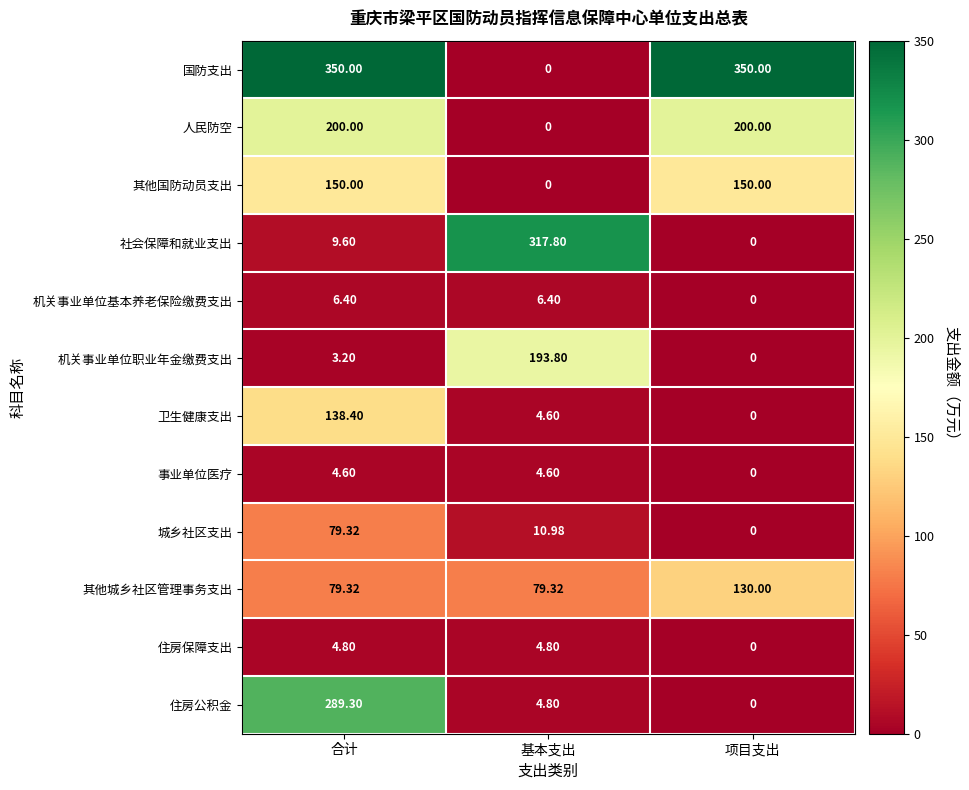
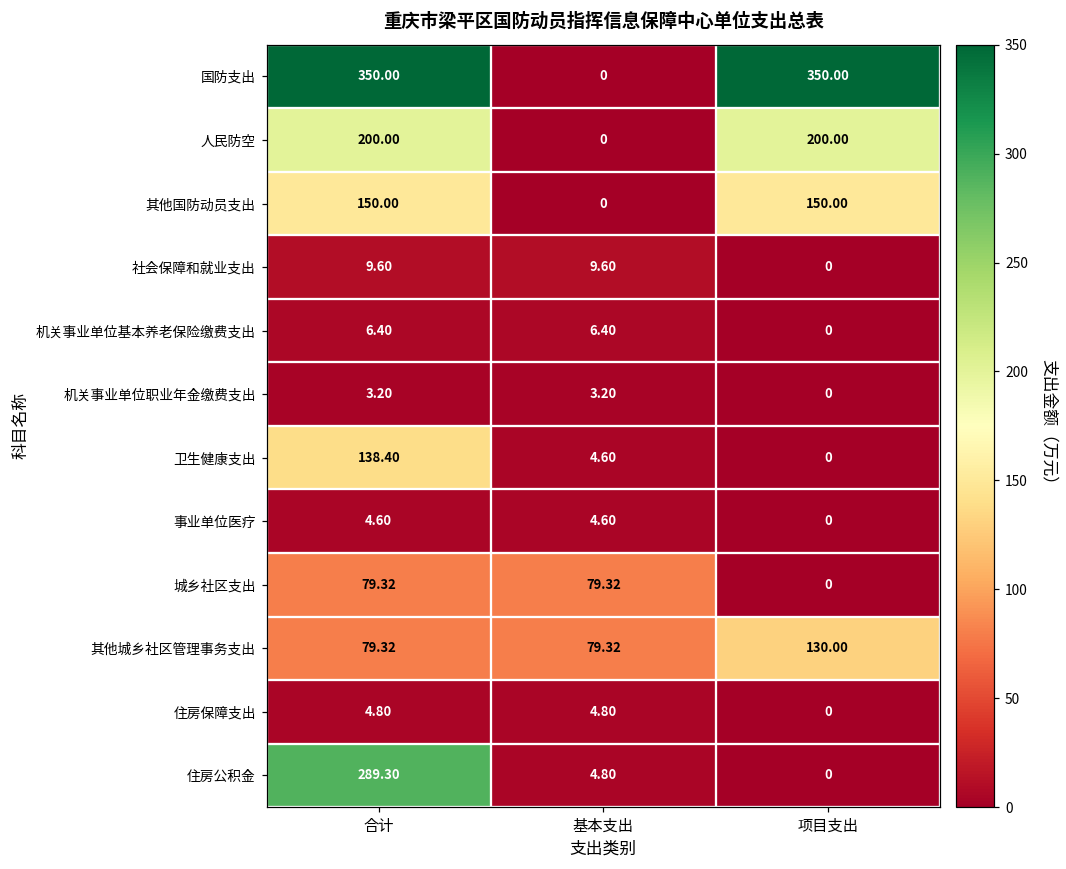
  {
    "国防支出": {
      "合计": 350.00,
      "基本支出": 0,
      "项目支出": 350.00
    },
    "人民防空": {
      "合计": 200.00,
      "基本支出": 0,
      "项目支出": 200.00
    },
    "其他国防动员支出": {
      "合计": 150.00,
      "基本支出": 0,
      "项目支出": 150.00
    },
    "社会保障和就业支出": {
      "合计": 9.60,
-     "基本支出": 317.80,
+     "基本支出": 9.60,
      "项目支出": 0
    },
    "机关事业单位基本养老保险缴费支出": {
      "合计": 6.40,
      "基本支出": 6.40,
      "项目支出": 0
    },
    "机关事业单位职业年金缴费支出": {
      "合计": 3.20,
-     "基本支出": 193.80,
+     "基本支出": 3.20,
      "项目支出": 0
    },
    "卫生健康支出": {
      "合计": 138.40,
      "基本支出": 4.60,
      "项目支出": 0
    },
    "事业单位医疗": {
      "合计": 4.60,
      "基本支出": 4.60,
      "项目支出": 0
    },
    "城乡社区支出": {
      "合计": 79.32,
-     "基本支出": 10.98,
+     "基本支出": 79.32,
      "项目支出": 0
    },
    "其他城乡社区管理事务支出": {
      "合计": 79.32,
      "基本支出": 79.32,
      "项目支出": 130.00
    },
    "住房保障支出": {
      "合计": 4.80,
      "基本支出": 4.80,
      "项目支出": 0
    },
    "住房公积金": {
      "合计": 289.30,
      "基本支出": 4.80,
      "项目支出": 0
    }
  }
